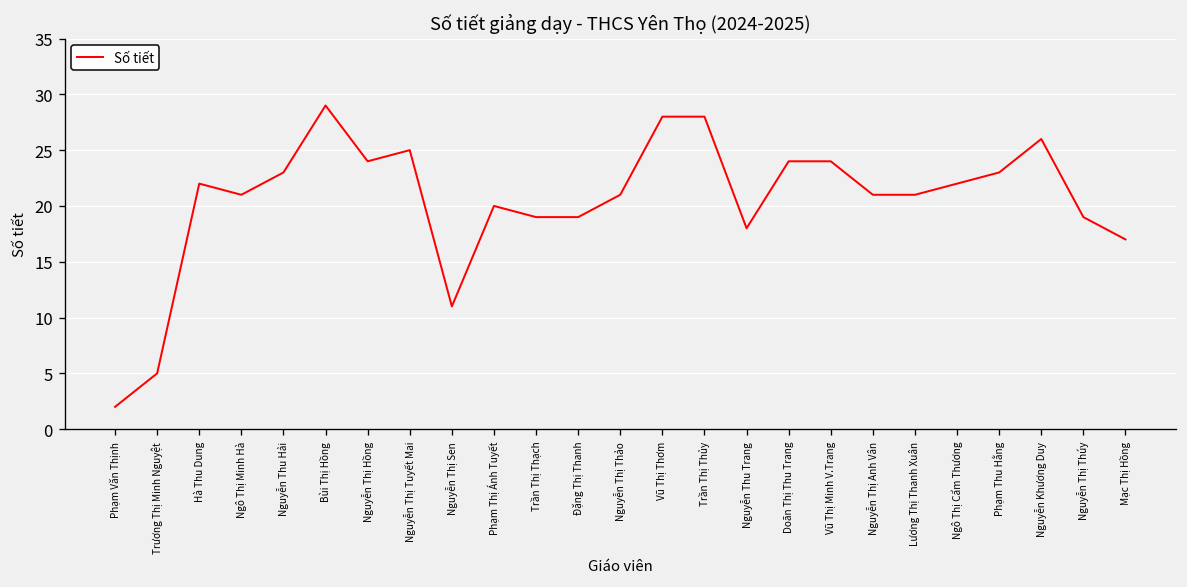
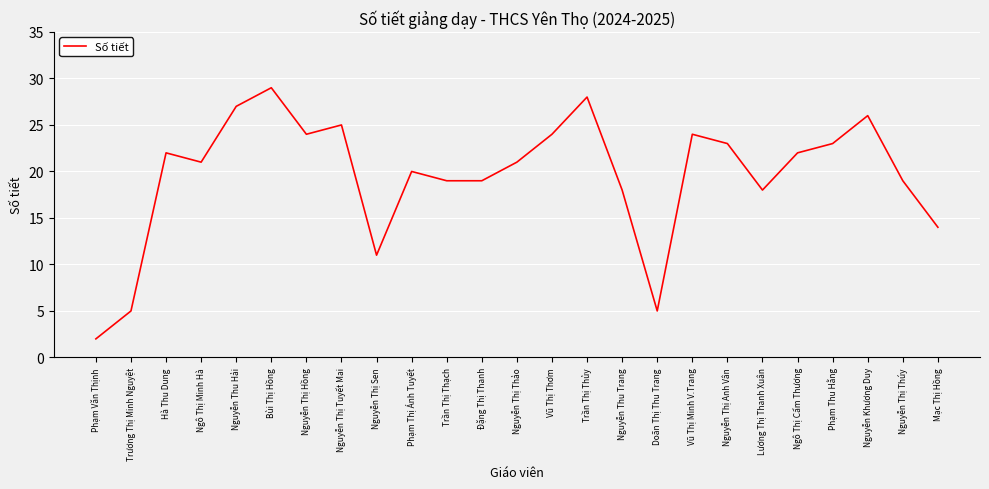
  {
    "Phạm Văn Thịnh": 2,
    "Trương Thị Minh Nguyệt": 5,
    "Hà Thu Dung": 22,
    "Ngô Thị Minh Hà": 21,
-   "Nguyễn Thu Hải": 23,
+   "Nguyễn Thu Hải": 27,
    "Bùi Thị Hồng": 29,
    "Nguyễn Thị Hồng": 24,
    "Nguyễn Thị Tuyết Mai": 25,
    "Nguyễn Thị Sen": 11,
    "Phạm Thị Ánh Tuyết": 20,
    "Trần Thị Thạch": 19,
    "Đặng Thị Thanh": 19,
    "Nguyễn Thị Thảo": 21,
-   "Vũ Thị Thơm": 28,
+   "Vũ Thị Thơm": 24,
    "Trần Thị Thủy": 28,
    "Nguyễn Thu Trang": 18,
-   "Doãn Thị Thu Trang": 24,
+   "Doãn Thị Thu Trang": 5,
    "Vũ Thị Minh V.Trang": 24,
-   "Nguyễn Thị Anh Vân": 21,
-   "Lương Thị Thanh Xuân": 21,
+   "Nguyễn Thị Anh Vân": 23,
+   "Lương Thị Thanh Xuân": 18,
    "Ngô Thị Cẩm Thương": 22,
    "Phạm Thu Hằng": 23,
    "Nguyễn Khương Duy": 26,
    "Nguyễn Thị Thúy": 19,
-   "Mạc Thị Hồng": 17
+   "Mạc Thị Hồng": 14
  }
